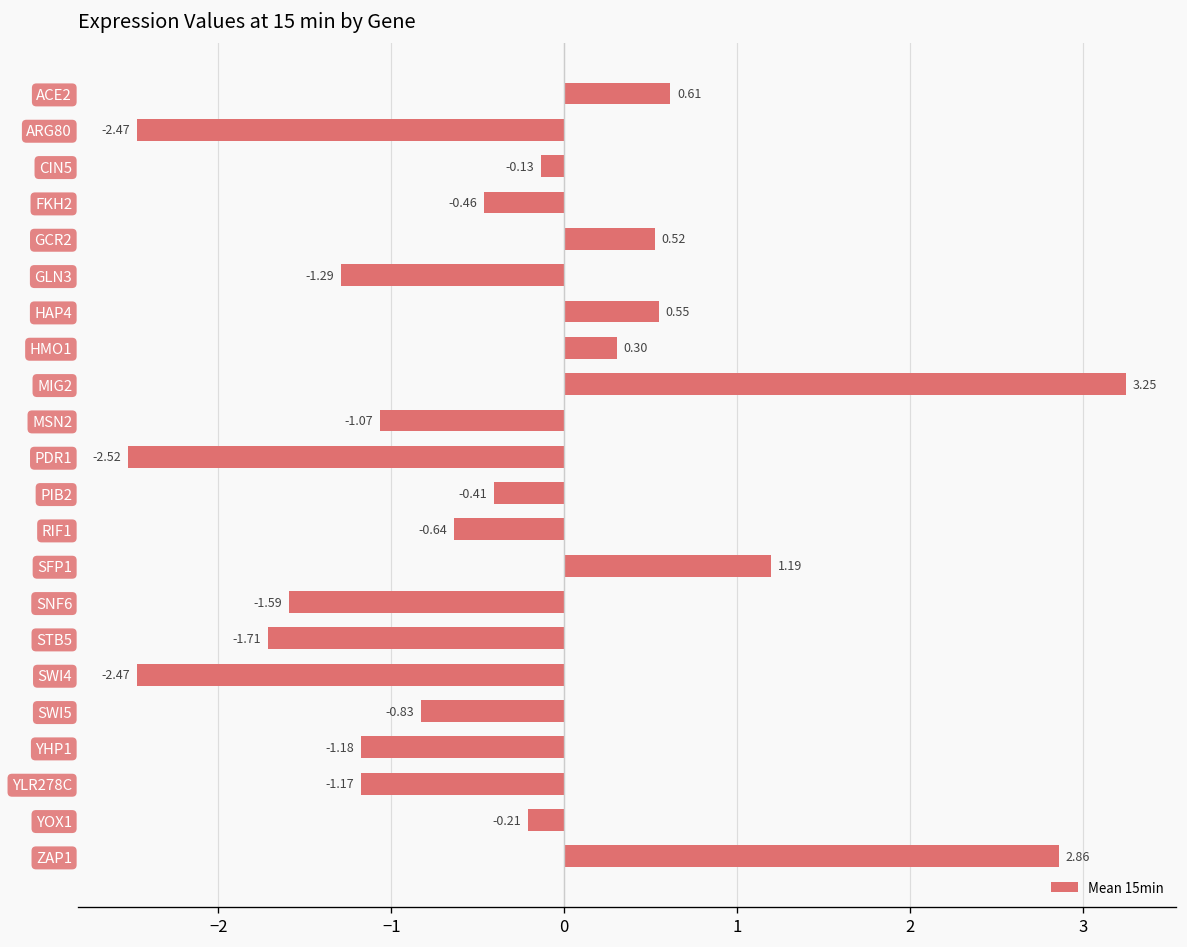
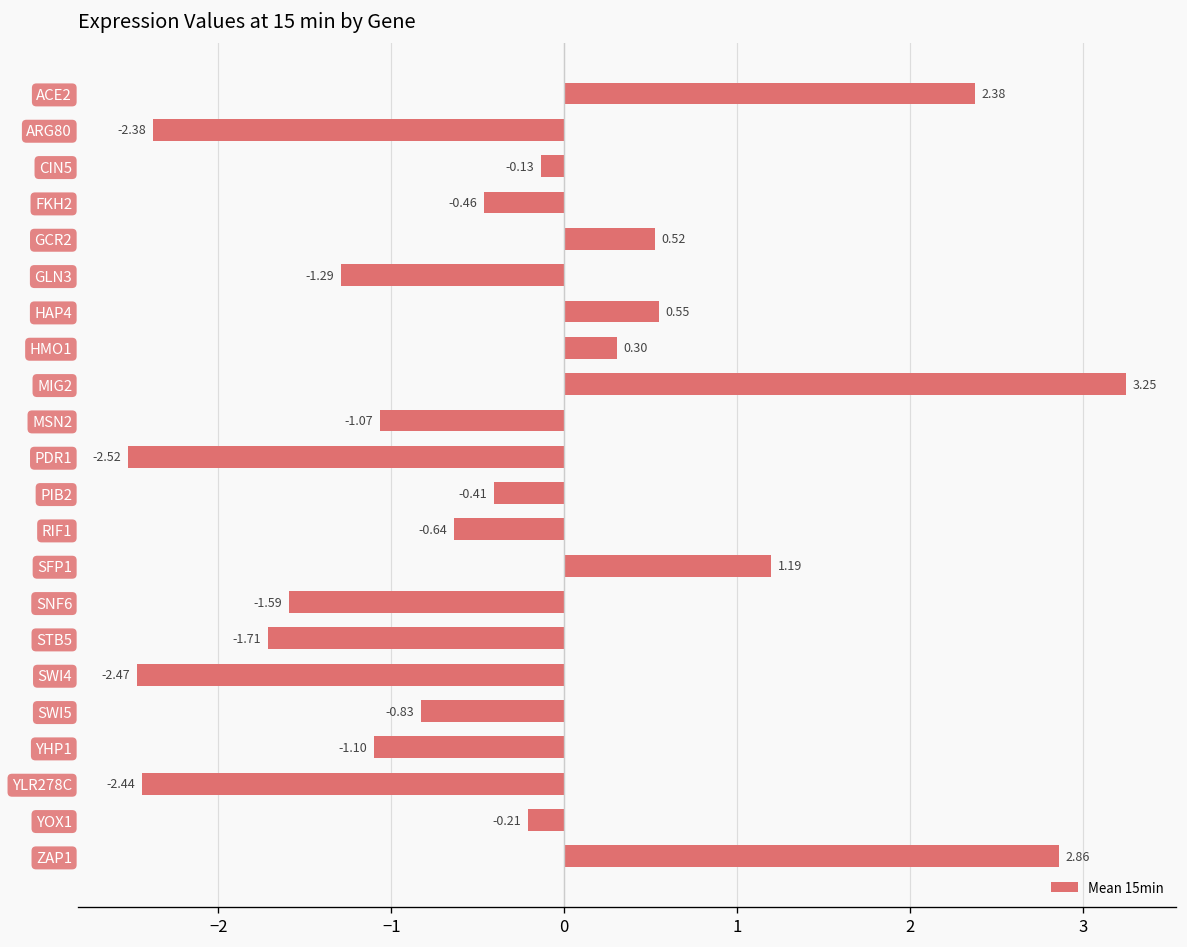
  {
-   "ACE2": 0.61,
-   "ARG80": -2.47,
+   "ACE2": 2.38,
+   "ARG80": -2.38,
    "CIN5": -0.13,
    "FKH2": -0.46,
    "GCR2": 0.52,
    "GLN3": -1.29,
    "HAP4": 0.55,
    "HMO1": 0.30,
    "MIG2": 3.25,
    "MSN2": -1.07,
    "PDR1": -2.52,
    "PIB2": -0.41,
    "RIF1": -0.64,
    "SFP1": 1.19,
    "SNF6": -1.59,
    "STB5": -1.71,
    "SWI4": -2.47,
    "SWI5": -0.83,
-   "YHP1": -1.18,
-   "YLR278C": -1.17,
+   "YHP1": -1.10,
+   "YLR278C": -2.44,
    "YOX1": -0.21,
    "ZAP1": 2.86
  }
